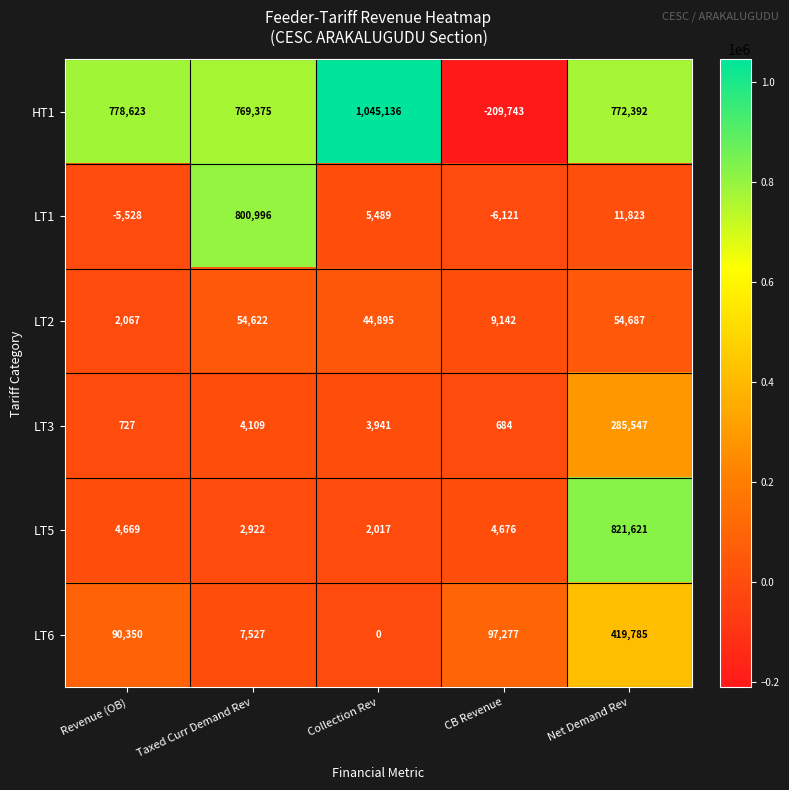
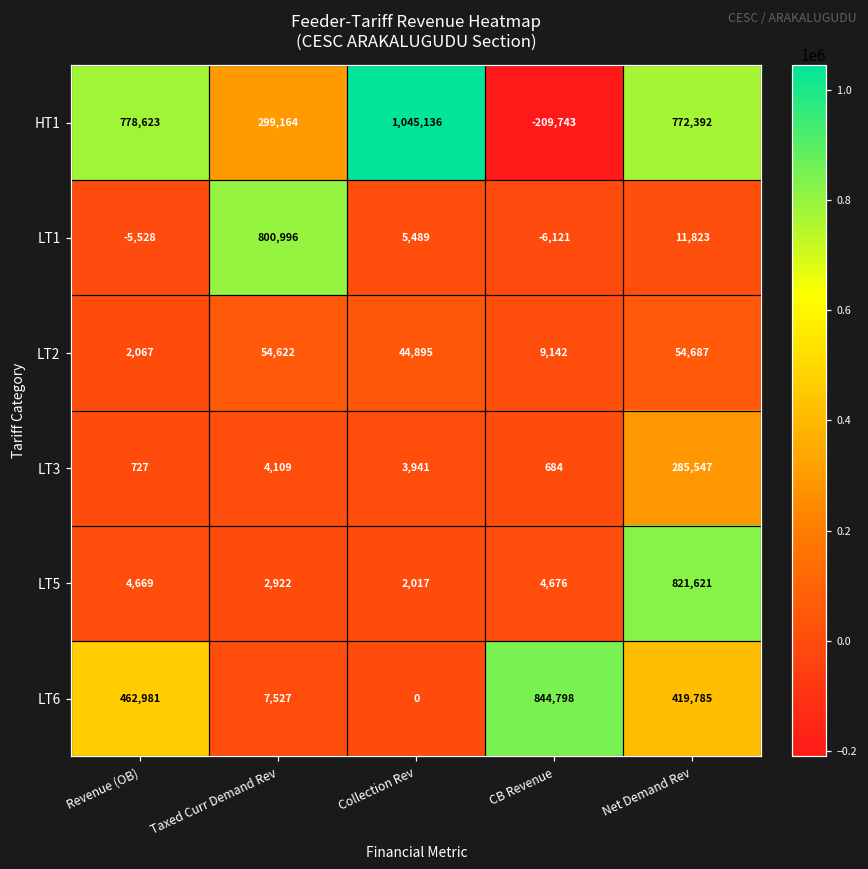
  {
    "HT1": {
      "Revenue (OB)": "778,623",
-     "Taxed Curr Demand Rev": "769,375",
+     "Taxed Curr Demand Rev": "299,164",
      "Collection Rev": "1,045,136",
      "CB Revenue": "-209,743",
      "Net Demand Rev": "772,392"
    },
    "LT1": {
      "Revenue (OB)": "-5,528",
      "Taxed Curr Demand Rev": "800,996",
      "Collection Rev": "5,489",
      "CB Revenue": "-6,121",
      "Net Demand Rev": "11,823"
    },
    "LT2": {
      "Revenue (OB)": "2,067",
      "Taxed Curr Demand Rev": "54,622",
      "Collection Rev": "44,895",
      "CB Revenue": "9,142",
      "Net Demand Rev": "54,687"
    },
    "LT3": {
      "Revenue (OB)": "727",
      "Taxed Curr Demand Rev": "4,109",
      "Collection Rev": "3,941",
      "CB Revenue": "684",
      "Net Demand Rev": "285,547"
    },
    "LT5": {
      "Revenue (OB)": "4,669",
      "Taxed Curr Demand Rev": "2,922",
      "Collection Rev": "2,017",
      "CB Revenue": "4,676",
      "Net Demand Rev": "821,621"
    },
    "LT6": {
-     "Revenue (OB)": "90,350",
+     "Revenue (OB)": "462,981",
      "Taxed Curr Demand Rev": "7,527",
      "Collection Rev": "0",
-     "CB Revenue": "97,277",
+     "CB Revenue": "844,798",
      "Net Demand Rev": "419,785"
    }
  }
